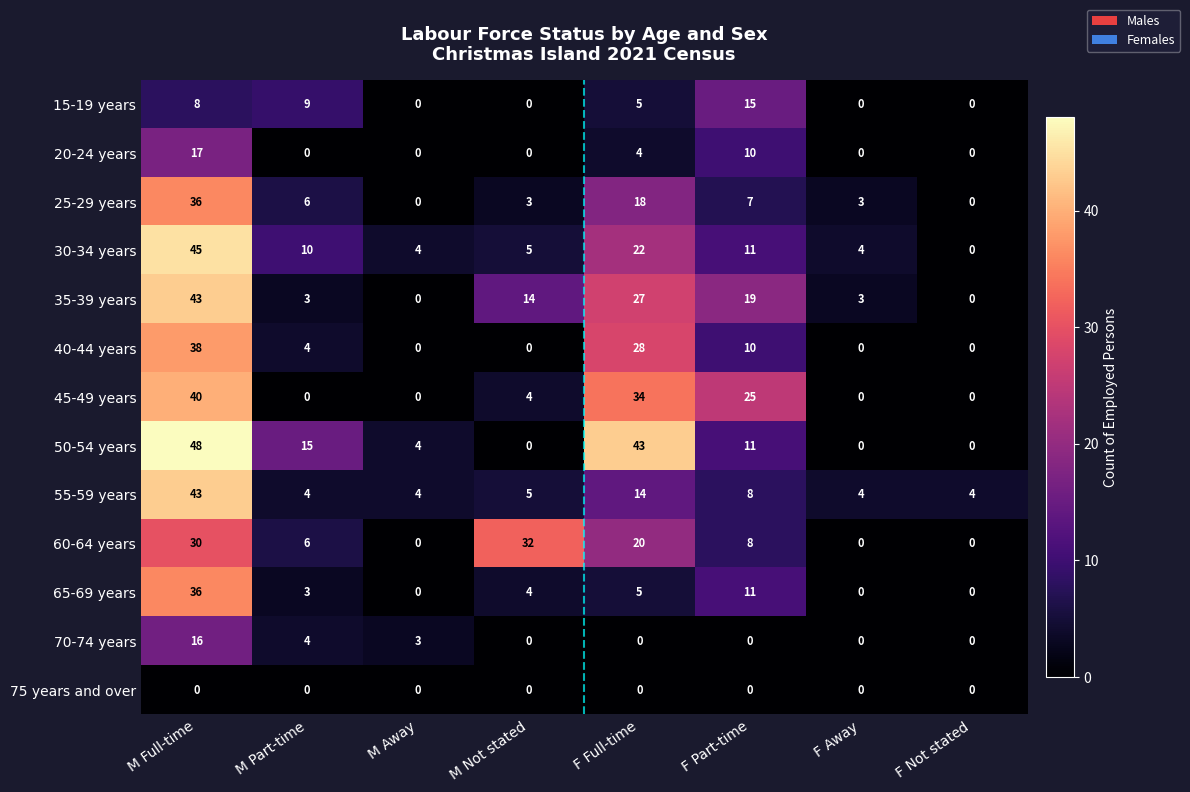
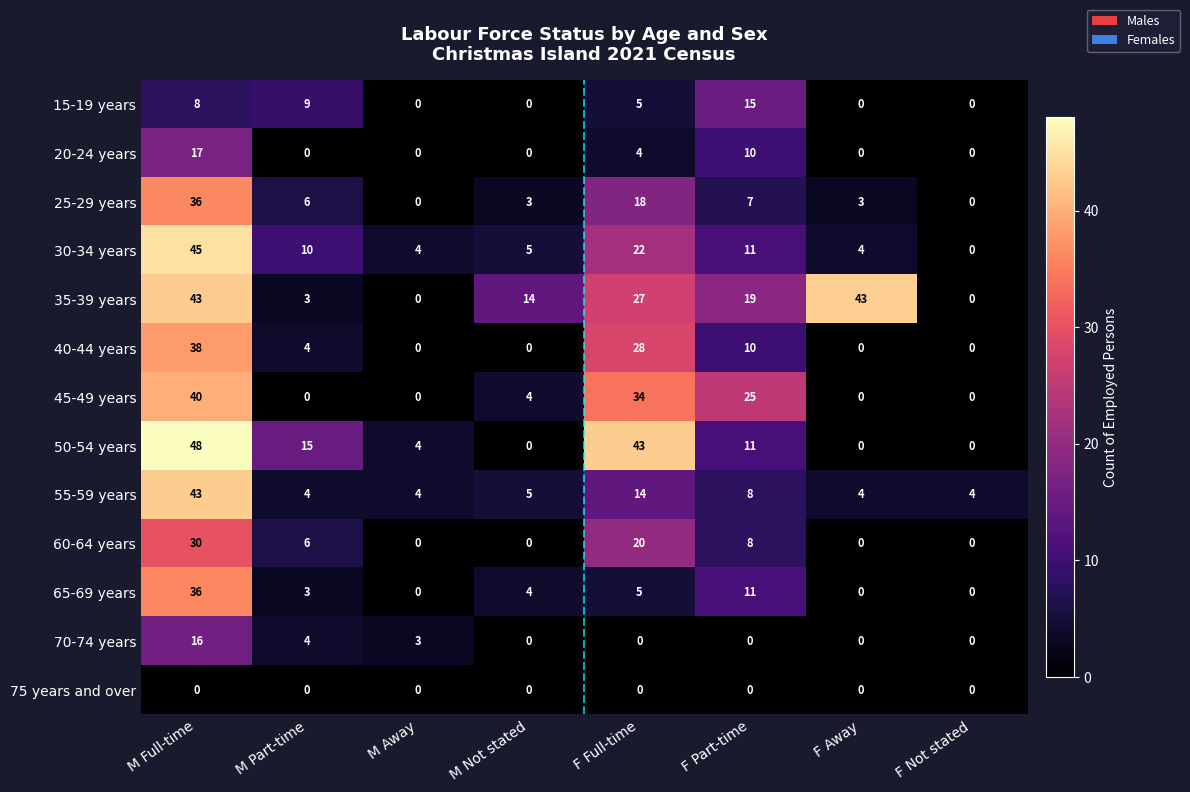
  {
    "15-19 years": {
      "M Full-time": 8,
      "M Part-time": 9,
      "M Away": 0,
      "M Not stated": 0,
      "F Full-time": 5,
      "F Part-time": 15,
      "F Away": 0,
      "F Not stated": 0
    },
    "20-24 years": {
      "M Full-time": 17,
      "M Part-time": 0,
      "M Away": 0,
      "M Not stated": 0,
      "F Full-time": 4,
      "F Part-time": 10,
      "F Away": 0,
      "F Not stated": 0
    },
    "25-29 years": {
      "M Full-time": 36,
      "M Part-time": 6,
      "M Away": 0,
      "M Not stated": 3,
      "F Full-time": 18,
      "F Part-time": 7,
      "F Away": 3,
      "F Not stated": 0
    },
    "30-34 years": {
      "M Full-time": 45,
      "M Part-time": 10,
      "M Away": 4,
      "M Not stated": 5,
      "F Full-time": 22,
      "F Part-time": 11,
      "F Away": 4,
      "F Not stated": 0
    },
    "35-39 years": {
      "M Full-time": 43,
      "M Part-time": 3,
      "M Away": 0,
      "M Not stated": 14,
      "F Full-time": 27,
      "F Part-time": 19,
-     "F Away": 3,
+     "F Away": 43,
      "F Not stated": 0
    },
    "40-44 years": {
      "M Full-time": 38,
      "M Part-time": 4,
      "M Away": 0,
      "M Not stated": 0,
      "F Full-time": 28,
      "F Part-time": 10,
      "F Away": 0,
      "F Not stated": 0
    },
    "45-49 years": {
      "M Full-time": 40,
      "M Part-time": 0,
      "M Away": 0,
      "M Not stated": 4,
      "F Full-time": 34,
      "F Part-time": 25,
      "F Away": 0,
      "F Not stated": 0
    },
    "50-54 years": {
      "M Full-time": 48,
      "M Part-time": 15,
      "M Away": 4,
      "M Not stated": 0,
      "F Full-time": 43,
      "F Part-time": 11,
      "F Away": 0,
      "F Not stated": 0
    },
    "55-59 years": {
      "M Full-time": 43,
      "M Part-time": 4,
      "M Away": 4,
      "M Not stated": 5,
      "F Full-time": 14,
      "F Part-time": 8,
      "F Away": 4,
      "F Not stated": 4
    },
    "60-64 years": {
      "M Full-time": 30,
      "M Part-time": 6,
      "M Away": 0,
-     "M Not stated": 32,
+     "M Not stated": 0,
      "F Full-time": 20,
      "F Part-time": 8,
      "F Away": 0,
      "F Not stated": 0
    },
    "65-69 years": {
      "M Full-time": 36,
      "M Part-time": 3,
      "M Away": 0,
      "M Not stated": 4,
      "F Full-time": 5,
      "F Part-time": 11,
      "F Away": 0,
      "F Not stated": 0
    },
    "70-74 years": {
      "M Full-time": 16,
      "M Part-time": 4,
      "M Away": 3,
      "M Not stated": 0,
      "F Full-time": 0,
      "F Part-time": 0,
      "F Away": 0,
      "F Not stated": 0
    },
    "75 years and over": {
      "M Full-time": 0,
      "M Part-time": 0,
      "M Away": 0,
      "M Not stated": 0,
      "F Full-time": 0,
      "F Part-time": 0,
      "F Away": 0,
      "F Not stated": 0
    }
  }
